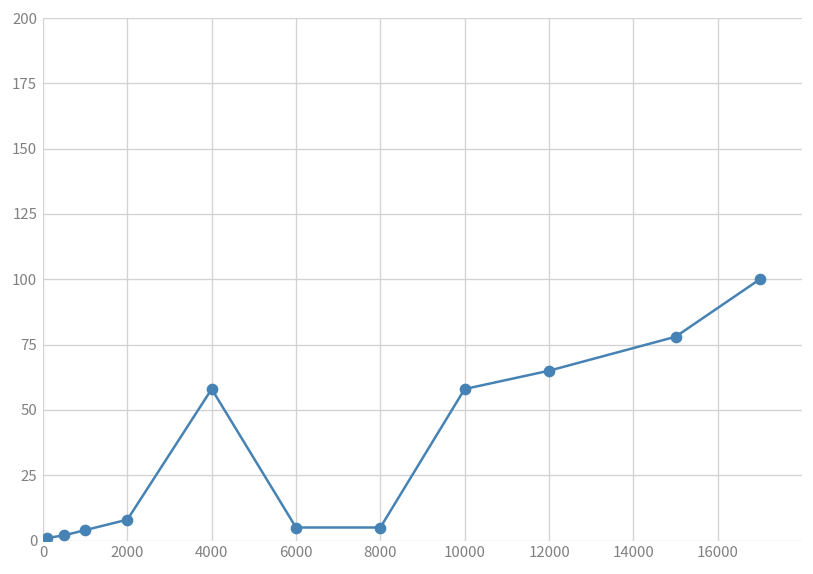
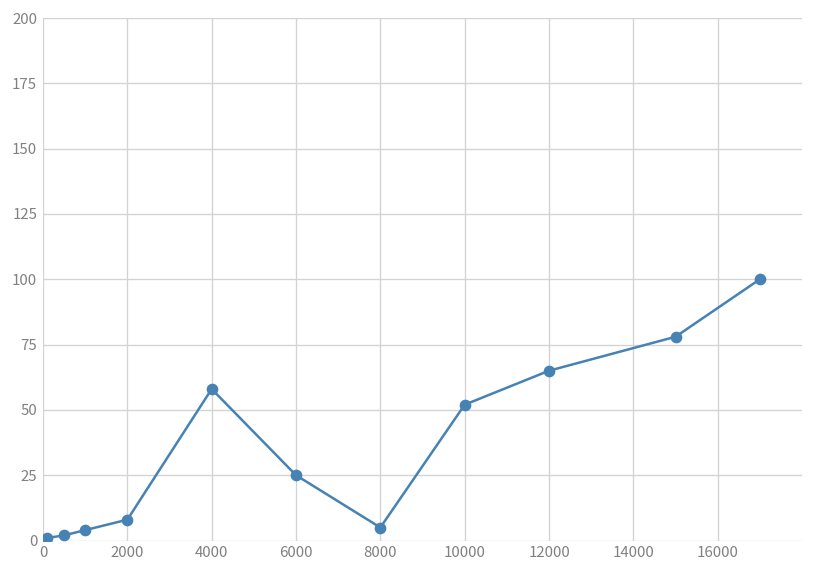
  {
    "2000": 8,
    "4000": 58,
-   "6000": 5,
+   "6000": 25,
    "8000": 5,
-   "10000": 58,
+   "10000": 52,
    "12000": 65
  }
